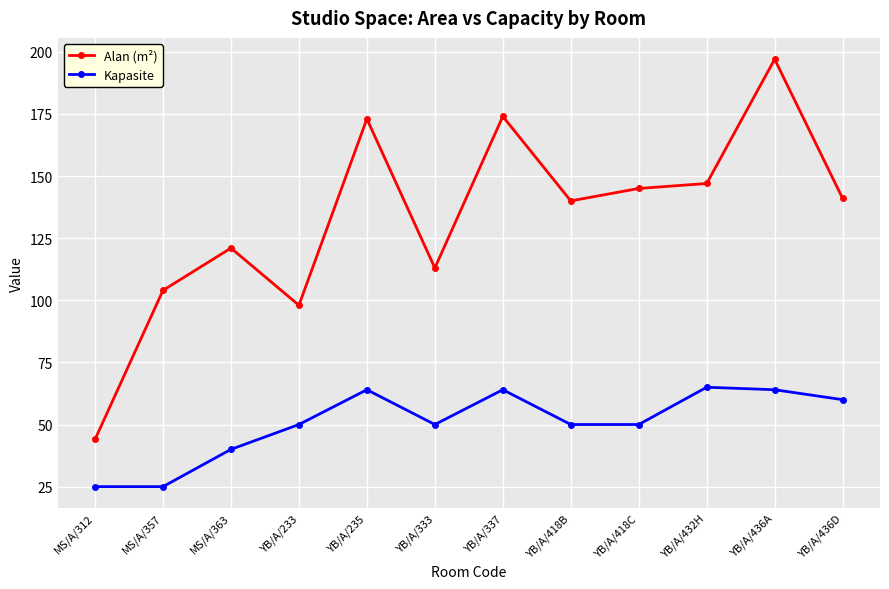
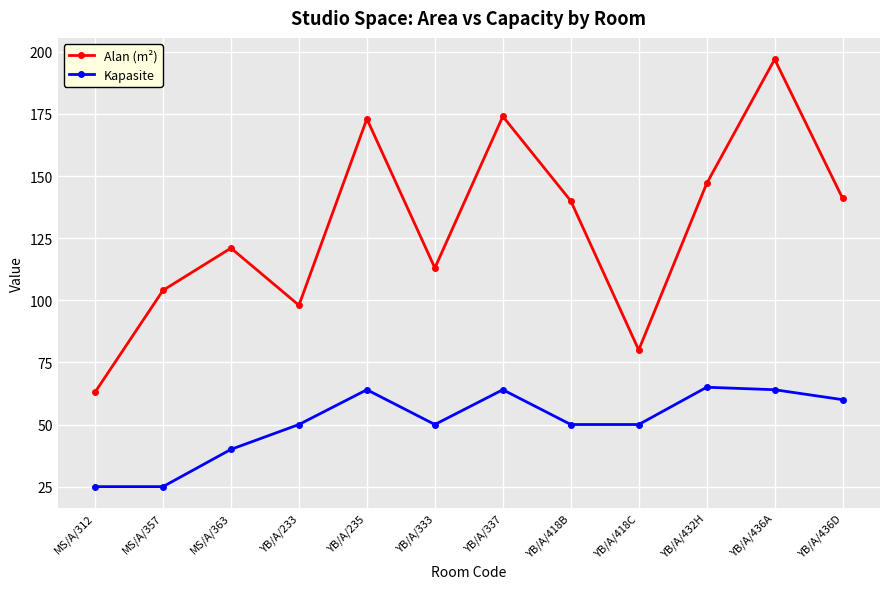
  {
    "Alan (m²)": {
-     "MS/A/312": 44,
+     "MS/A/312": 63,
      "MS/A/357": 104,
      "MS/A/363": 121,
      "YB/A/233": 98,
      "YB/A/235": 173,
      "YB/A/333": 113,
      "YB/A/337": 174,
      "YB/A/418B": 140,
-     "YB/A/418C": 145,
+     "YB/A/418C": 80,
      "YB/A/432H": 147,
      "YB/A/436A": 197,
      "YB/A/436D": 141
    },
    "Kapasite": {
      "MS/A/312": 25,
      "MS/A/357": 25,
      "MS/A/363": 40,
      "YB/A/233": 50,
      "YB/A/235": 64,
      "YB/A/333": 50,
      "YB/A/337": 64,
      "YB/A/418B": 50,
      "YB/A/418C": 50,
      "YB/A/432H": 65,
      "YB/A/436A": 64,
      "YB/A/436D": 60
    }
  }
